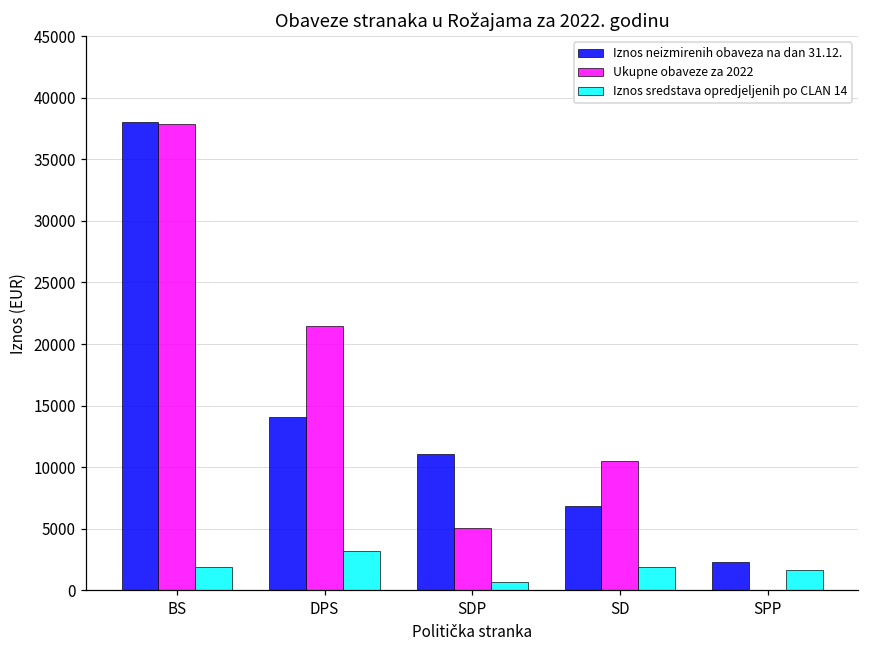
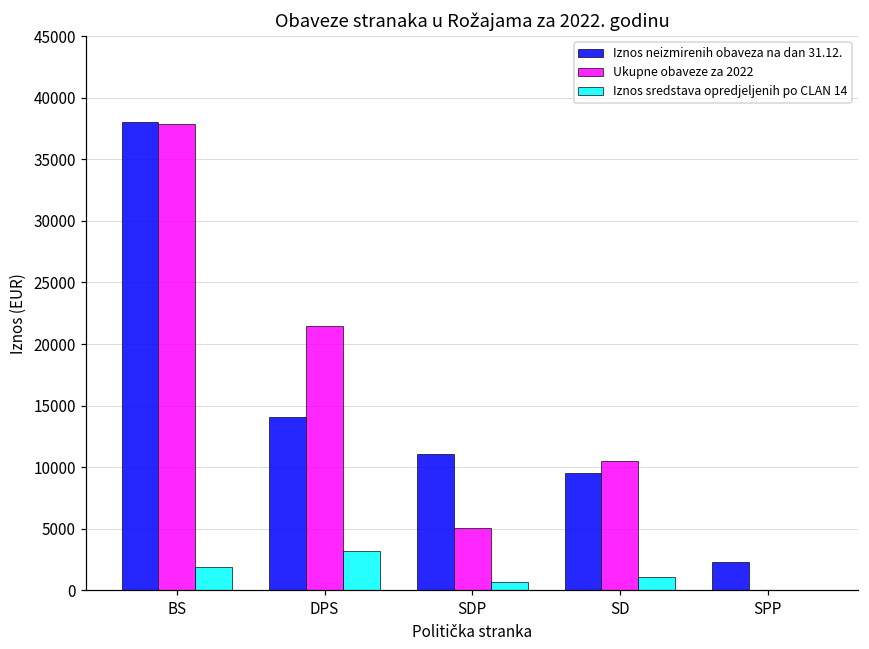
  {
    "Iznos neizmirenih obaveza na dan 31.12.": {
      "BS": 38100,
      "DPS": 14000,
      "SDP": 11100,
-     "SD": 6800,
+     "SD": 9500,
      "SPP": 2300
    },
    "Ukupne obaveze za 2022": {
      "BS": 37800,
      "DPS": 21500,
      "SDP": 5100,
      "SD": 10500,
      "SPP": 0
    },
    "Iznos sredstava opredjeljenih po CLAN 14": {
      "BS": 1900,
      "DPS": 3200,
      "SDP": 700,
-     "SD": 1900,
-     "SPP": 1700
+     "SD": 1100,
+     "SPP": 0
    }
  }
